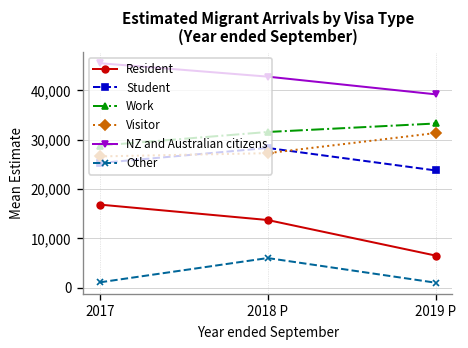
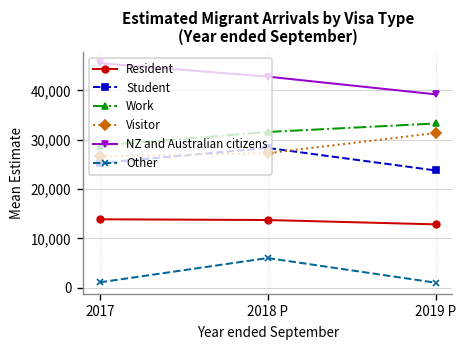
  {
    "Resident": {
-     "2017": "17,000",
+     "2017": "14,000",
      "2018 P": "14,000",
-     "2019 P": "7,000"
+     "2019 P": "13,000"
    },
    "Student": {
      "2019 P": "24,000"
    },
    "Work": {
      "2019 P": "33,000"
    },
    "Visitor": {
      "2019 P": "31,000"
    },
    "NZ and Australian citizens": {
      "2019 P": "39,000"
    },
    "Other": {
      "2017": "1,000",
      "2018 P": "6,000",
      "2019 P": "1,000"
    }
  }
